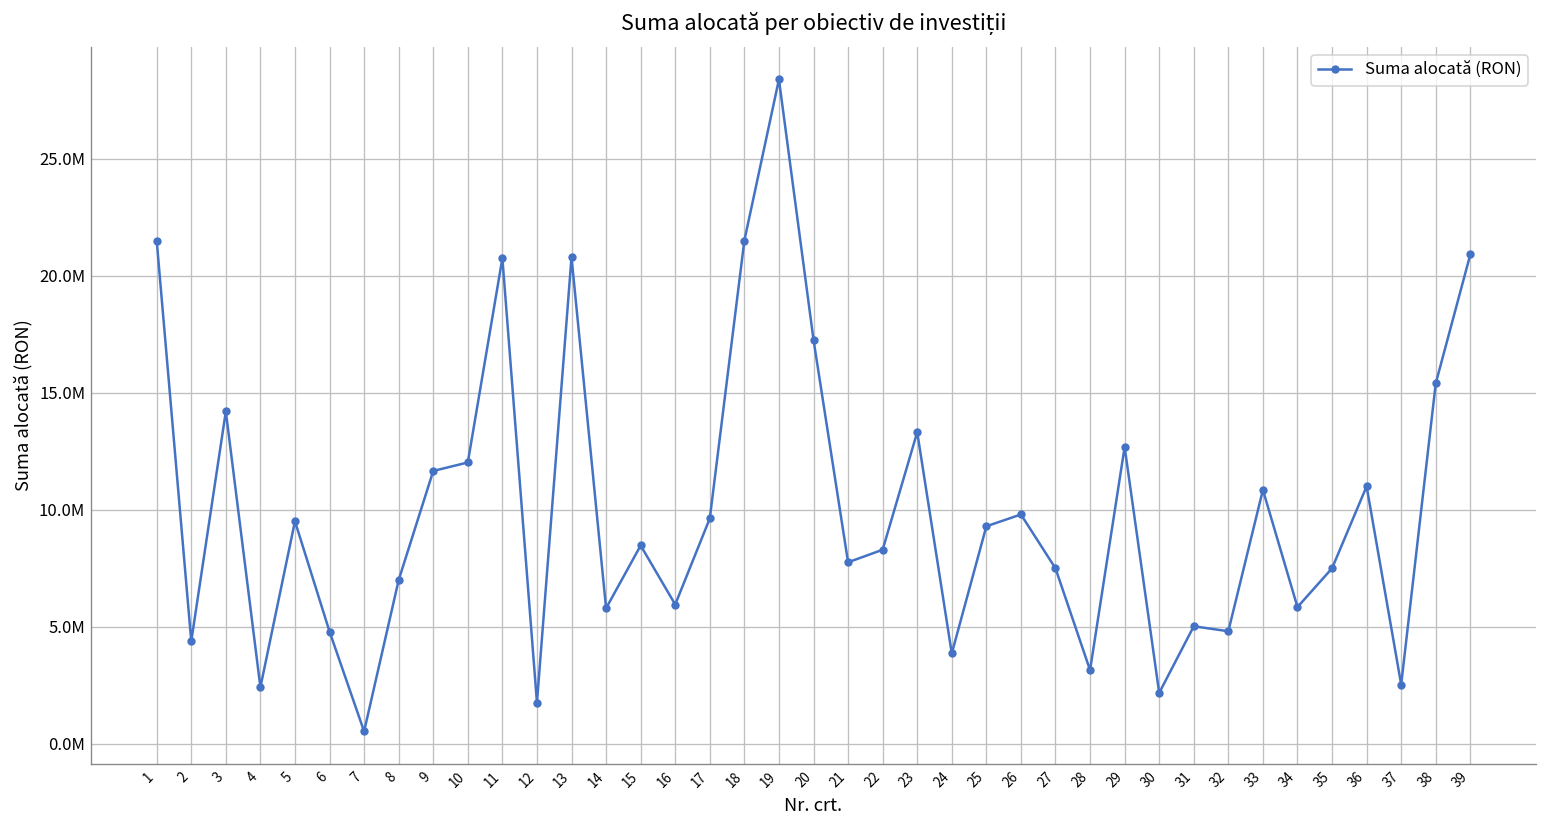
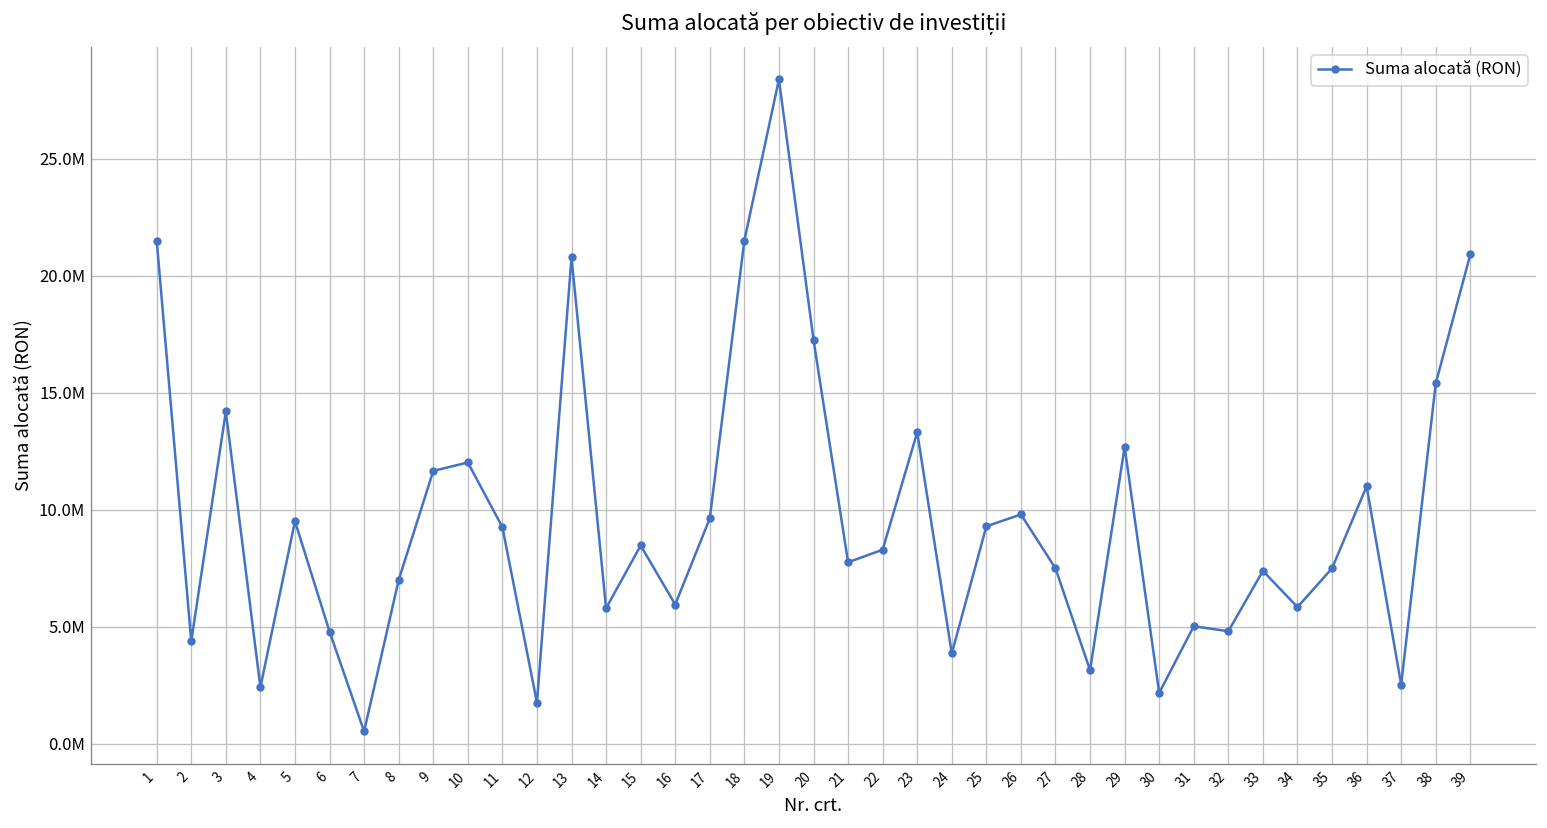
  {
    "1": 21500000,
    "2": 4400000,
    "3": 14200000,
    "4": 2400000,
    "5": 9500000,
    "6": 4800000,
    "7": 500000,
    "8": 7000000,
    "9": 11700000,
    "10": 12000000,
-   "11": 20700000,
+   "11": 9300000,
    "12": 1800000,
    "13": 20800000,
    "14": 5800000,
    "15": 8500000,
    "16": 6000000,
    "17": 9600000,
    "18": 21500000,
    "19": 28400000,
    "20": 17300000,
    "21": 7800000,
    "22": 8300000,
    "23": 13300000,
    "24": 3900000,
    "25": 9300000,
    "26": 9800000,
    "27": 7500000,
    "28": 3200000,
    "29": 12700000,
    "30": 2200000,
    "31": 5000000,
    "32": 4800000,
-   "33": 10900000,
+   "33": 7400000,
    "34": 5800000,
    "35": 7500000,
    "36": 11000000,
    "37": 2500000,
    "38": 15400000,
    "39": 20900000
  }
